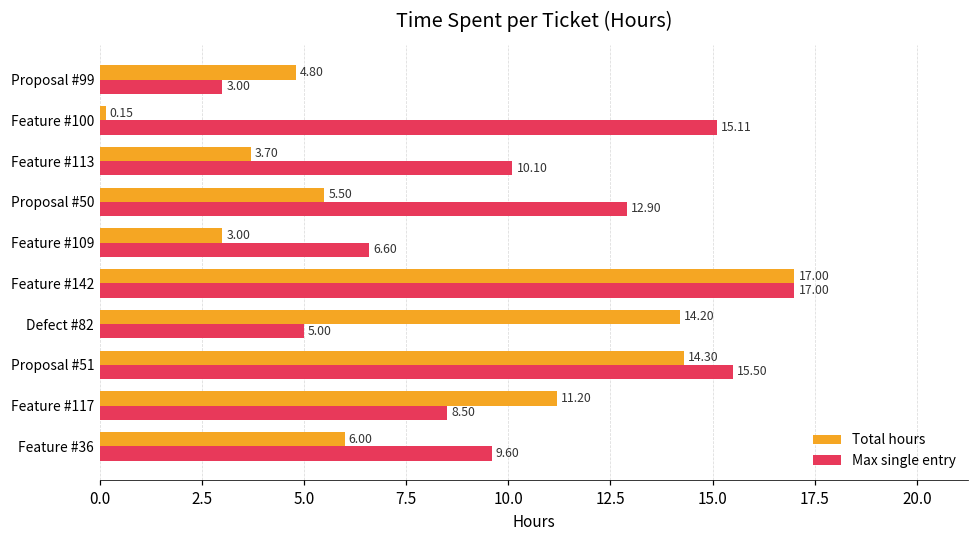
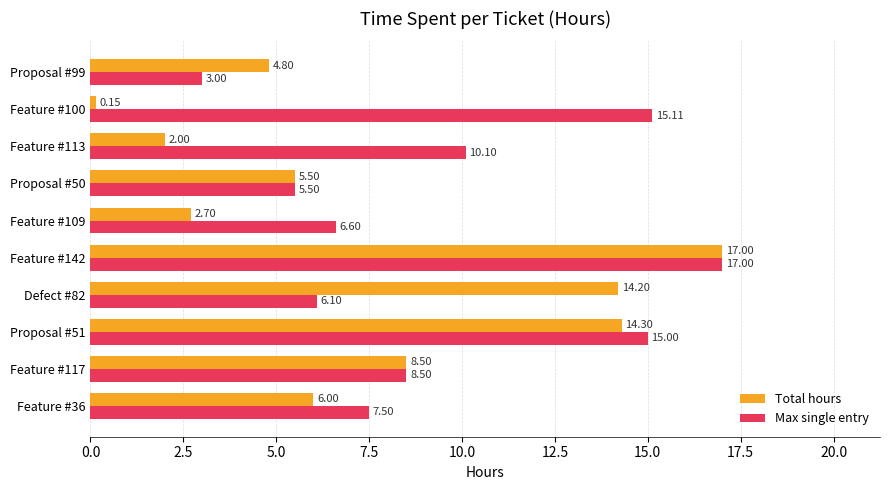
  {
    "Total hours": {
      "Proposal #99": 4.80,
      "Feature #100": 0.15,
-     "Feature #113": 3.70,
+     "Feature #113": 2.00,
      "Proposal #50": 5.50,
-     "Feature #109": 3.00,
+     "Feature #109": 2.70,
      "Feature #142": 17.00,
      "Defect #82": 14.20,
      "Proposal #51": 14.30,
-     "Feature #117": 11.20,
+     "Feature #117": 8.50,
      "Feature #36": 6.00
    },
    "Max single entry": {
      "Proposal #99": 3.00,
      "Feature #100": 15.11,
      "Feature #113": 10.10,
-     "Proposal #50": 12.90,
+     "Proposal #50": 5.50,
      "Feature #109": 6.60,
      "Feature #142": 17.00,
-     "Defect #82": 5.00,
-     "Proposal #51": 15.50,
+     "Defect #82": 6.10,
+     "Proposal #51": 15.00,
      "Feature #117": 8.50,
-     "Feature #36": 9.60
+     "Feature #36": 7.50
    }
  }
